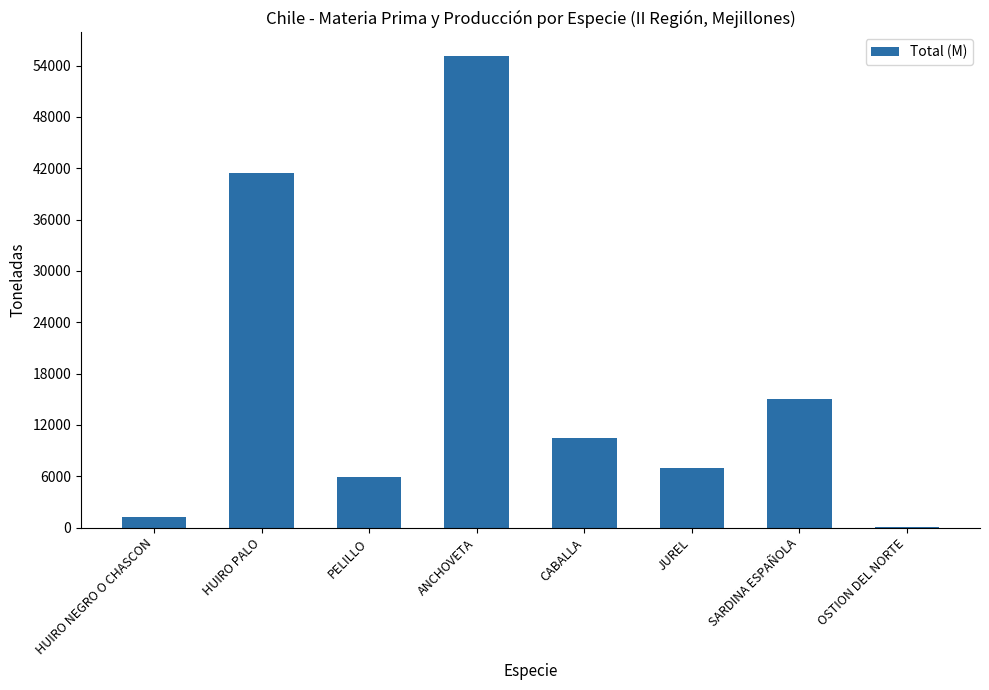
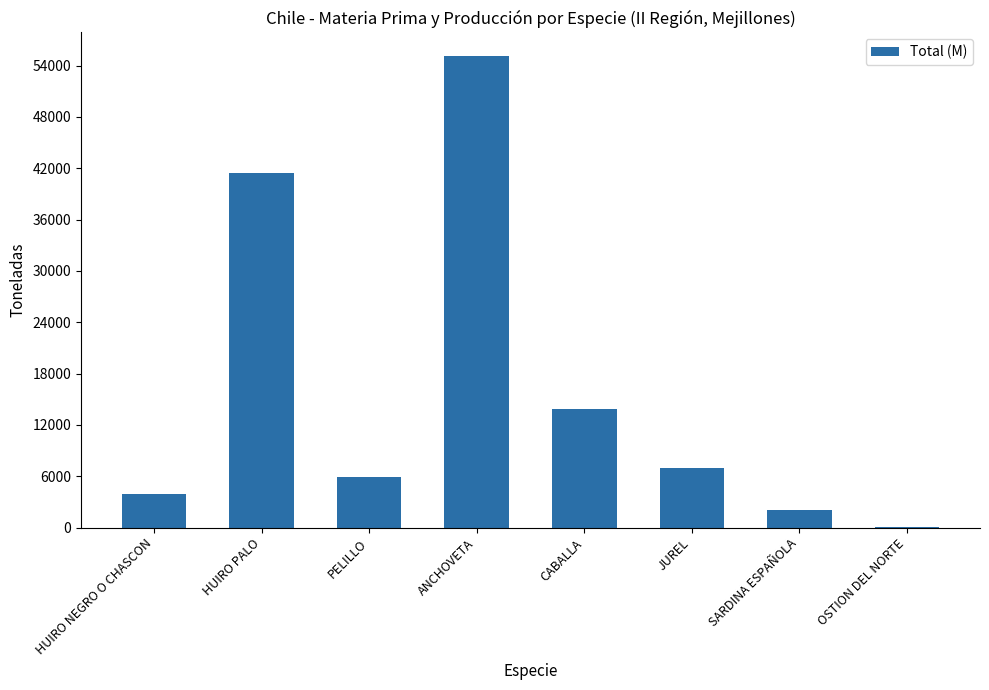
  {
-   "HUIRO NEGRO O CHASCON": 1000,
+   "HUIRO NEGRO O CHASCON": 4000,
    "HUIRO PALO": 41000,
    "PELILLO": 6000,
    "ANCHOVETA": 55000,
-   "CABALLA": 10000,
+   "CABALLA": 14000,
    "JUREL": 7000,
-   "SARDINA ESPAÑOLA": 15000
+   "SARDINA ESPAÑOLA": 2000
  }
